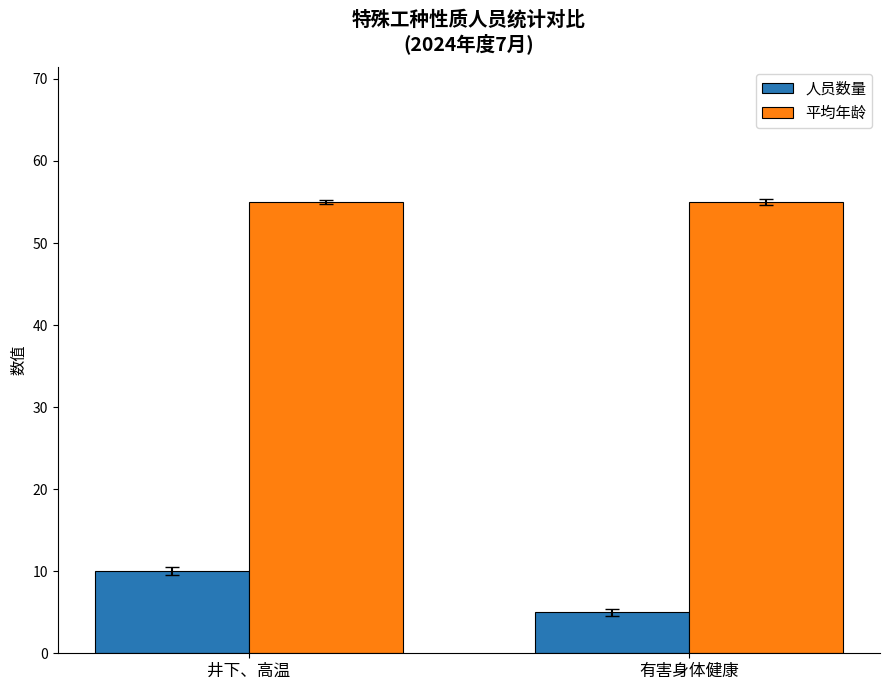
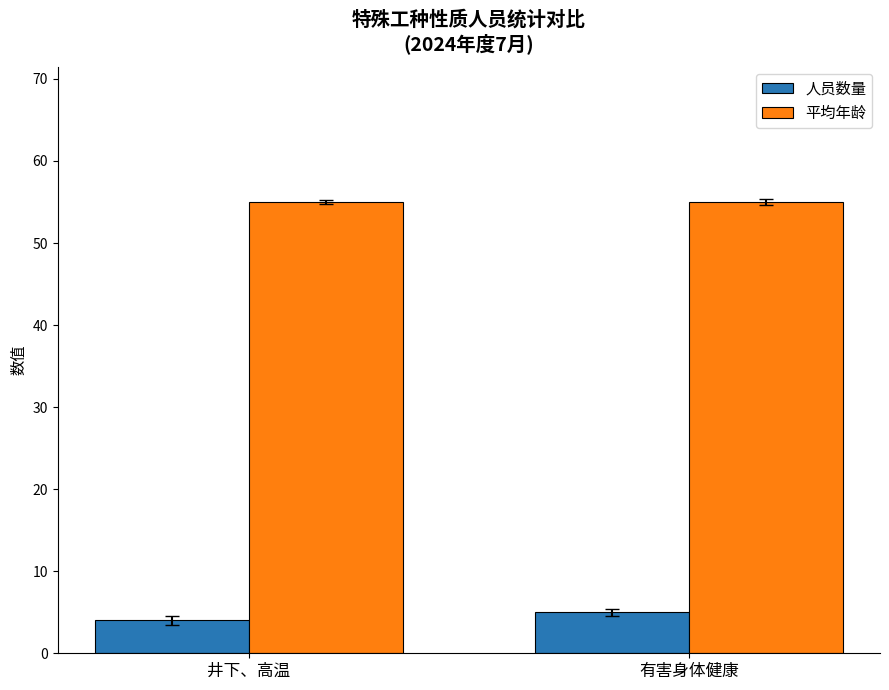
  {
    "人员数量": {
-     "井下、高温": 10,
+     "井下、高温": 4,
      "有害身体健康": 5
    },
    "平均年龄": {
      "井下、高温": 55,
      "有害身体健康": 55
    }
  }
